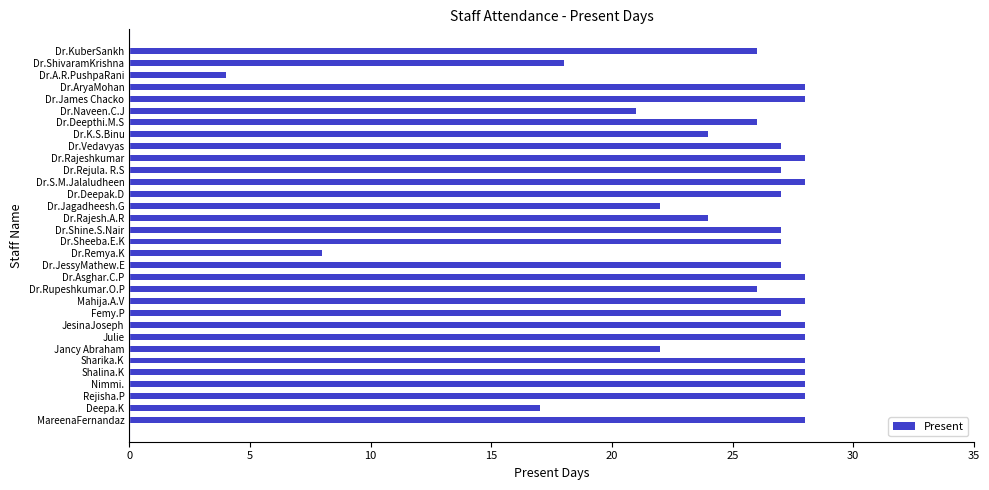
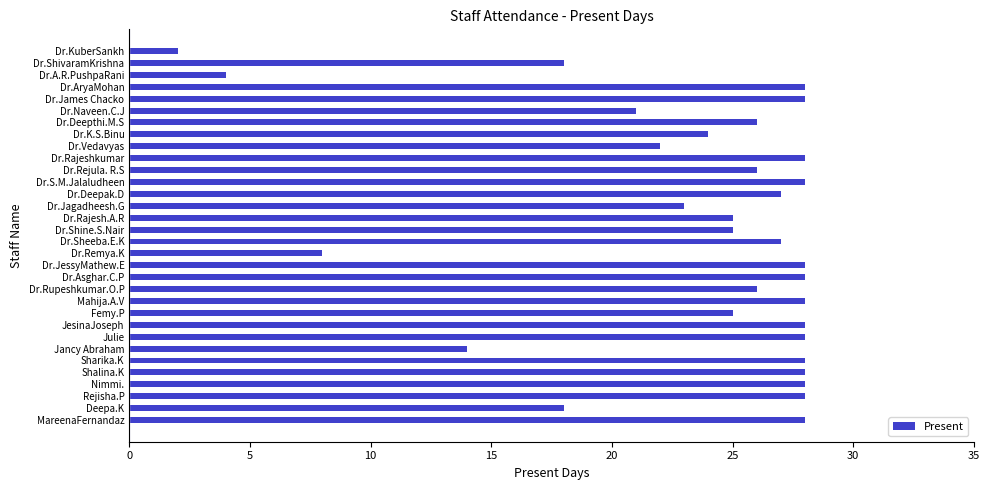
  {
-   "Dr.KuberSankh": 26,
+   "Dr.KuberSankh": 2,
    "Dr.ShivaramKrishna": 18,
    "Dr.A.R.PushpaRani": 4,
    "Dr.AryaMohan": 28,
    "Dr.James Chacko": 28,
    "Dr.Naveen.C.J": 21,
    "Dr.Deepthi.M.S": 26,
    "Dr.K.S.Binu": 24,
-   "Dr.Vedavyas": 27,
+   "Dr.Vedavyas": 22,
    "Dr.Rajeshkumar": 28,
-   "Dr.Rejula. R.S": 27,
+   "Dr.Rejula. R.S": 26,
    "Dr.S.M.Jalaludheen": 28,
    "Dr.Deepak.D": 27,
-   "Dr.Jagadheesh.G": 22,
-   "Dr.Rajesh.A.R": 24,
-   "Dr.Shine.S.Nair": 27,
+   "Dr.Jagadheesh.G": 23,
+   "Dr.Rajesh.A.R": 25,
+   "Dr.Shine.S.Nair": 25,
    "Dr.Sheeba.E.K": 27,
    "Dr.Remya.K": 8,
-   "Dr.JessyMathew.E": 27,
+   "Dr.JessyMathew.E": 28,
    "Dr.Asghar.C.P": 28,
    "Dr.Rupeshkumar.O.P": 26,
    "Mahija.A.V": 28,
-   "Femy.P": 27,
+   "Femy.P": 25,
    "JesinaJoseph": 28,
    "Julie": 28,
-   "Jancy Abraham": 22,
+   "Jancy Abraham": 14,
    "Sharika.K": 28,
    "Shalina.K": 28,
    "Nimmi.": 28,
    "Rejisha.P": 28,
-   "Deepa.K": 17,
+   "Deepa.K": 18,
    "MareenaFernandaz": 28
  }
